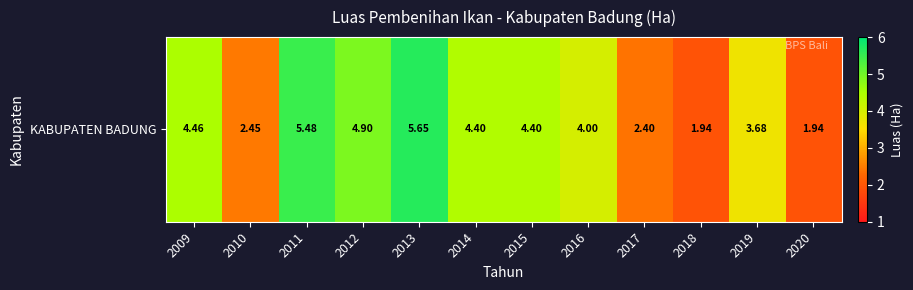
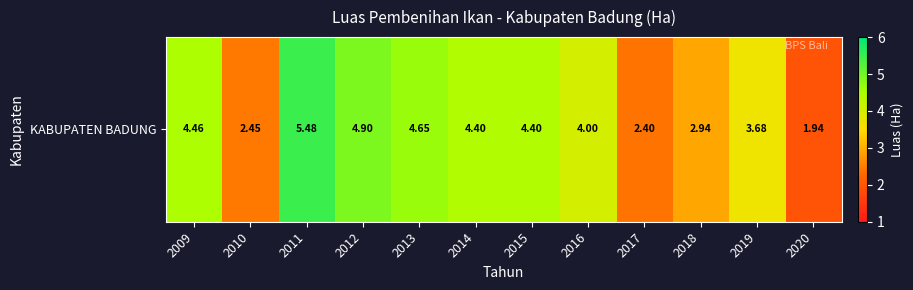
  {
    "KABUPATEN BADUNG": {
      "2009": 4.46,
      "2010": 2.45,
      "2011": 5.48,
      "2012": 4.90,
-     "2013": 5.65,
+     "2013": 4.65,
      "2014": 4.40,
      "2015": 4.40,
      "2016": 4.00,
      "2017": 2.40,
-     "2018": 1.94,
+     "2018": 2.94,
      "2019": 3.68
    }
  }
